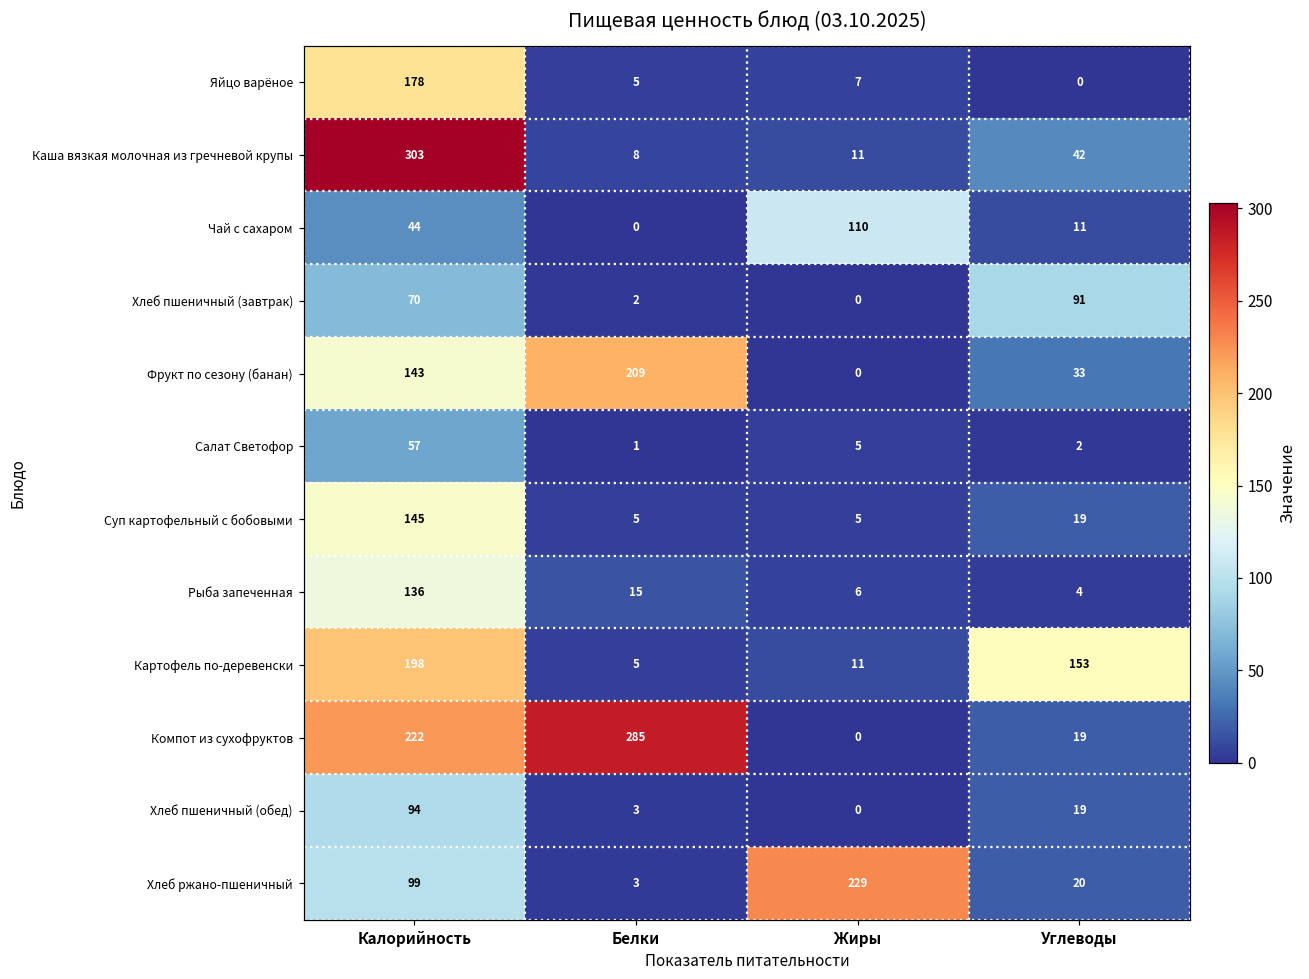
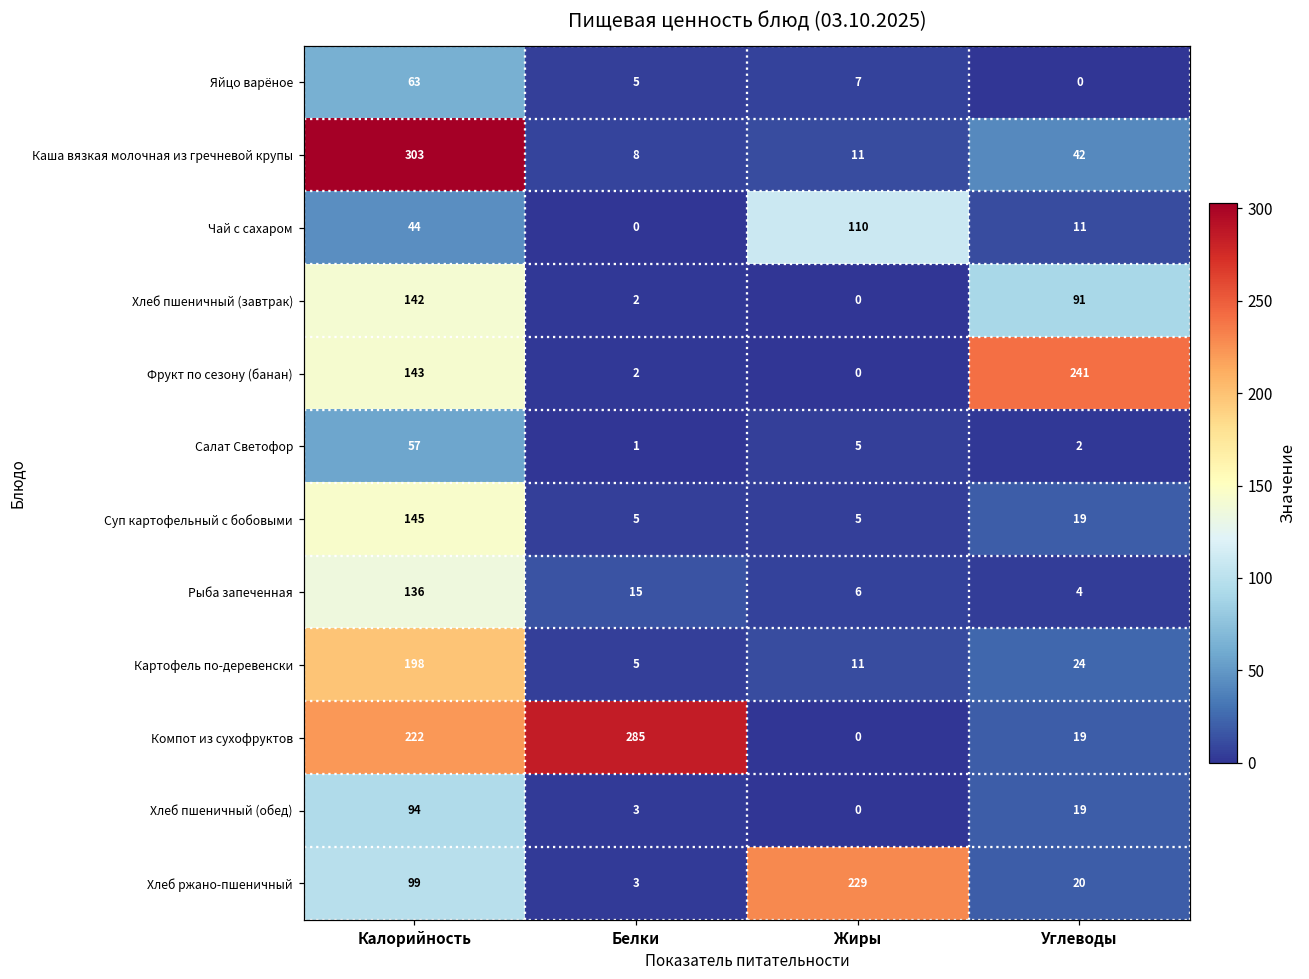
  {
    "Яйцо варёное": {
-     "Калорийность": 178,
+     "Калорийность": 63,
      "Белки": 5,
      "Жиры": 7,
      "Углеводы": 0
    },
    "Каша вязкая молочная из гречневой крупы": {
      "Калорийность": 303,
      "Белки": 8,
      "Жиры": 11,
      "Углеводы": 42
    },
    "Чай с сахаром": {
      "Калорийность": 44,
      "Белки": 0,
      "Жиры": 110,
      "Углеводы": 11
    },
    "Хлеб пшеничный (завтрак)": {
-     "Калорийность": 70,
+     "Калорийность": 142,
      "Белки": 2,
      "Жиры": 0,
      "Углеводы": 91
    },
    "Фрукт по сезону (банан)": {
      "Калорийность": 143,
-     "Белки": 209,
+     "Белки": 2,
      "Жиры": 0,
-     "Углеводы": 33
+     "Углеводы": 241
    },
    "Салат Светофор": {
      "Калорийность": 57,
      "Белки": 1,
      "Жиры": 5,
      "Углеводы": 2
    },
    "Суп картофельный с бобовыми": {
      "Калорийность": 145,
      "Белки": 5,
      "Жиры": 5,
      "Углеводы": 19
    },
    "Рыба запеченная": {
      "Калорийность": 136,
      "Белки": 15,
      "Жиры": 6,
      "Углеводы": 4
    },
    "Картофель по-деревенски": {
      "Калорийность": 198,
      "Белки": 5,
      "Жиры": 11,
-     "Углеводы": 153
+     "Углеводы": 24
    },
    "Компот из сухофруктов": {
      "Калорийность": 222,
      "Белки": 285,
      "Жиры": 0,
      "Углеводы": 19
    },
    "Хлеб пшеничный (обед)": {
      "Калорийность": 94,
      "Белки": 3,
      "Жиры": 0,
      "Углеводы": 19
    },
    "Хлеб ржано-пшеничный": {
      "Калорийность": 99,
      "Белки": 3,
      "Жиры": 229,
      "Углеводы": 20
    }
  }
